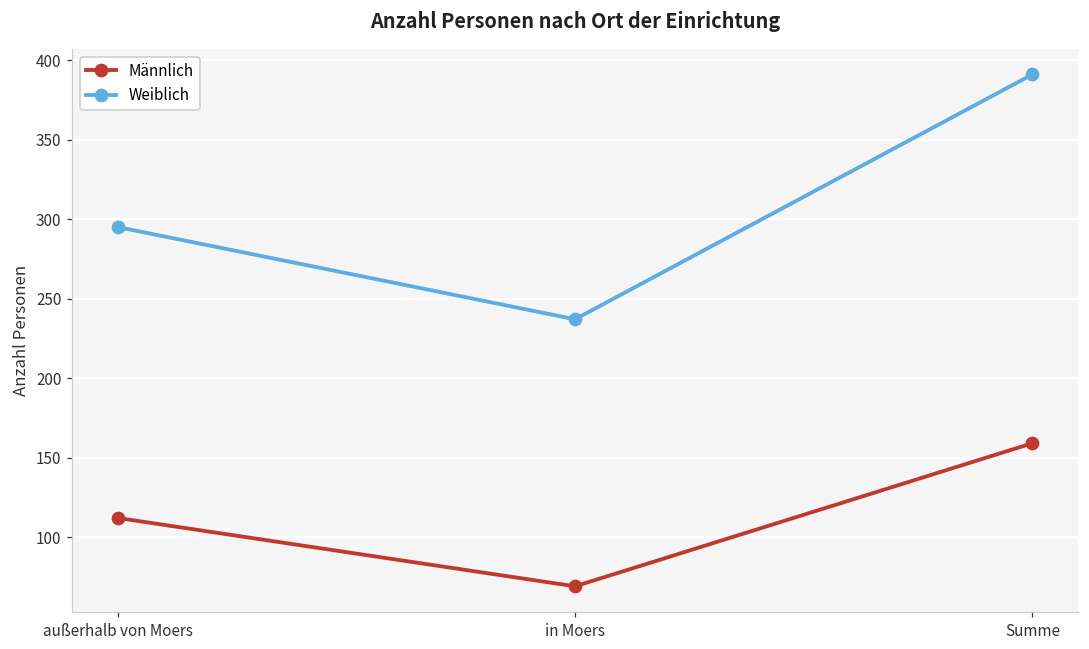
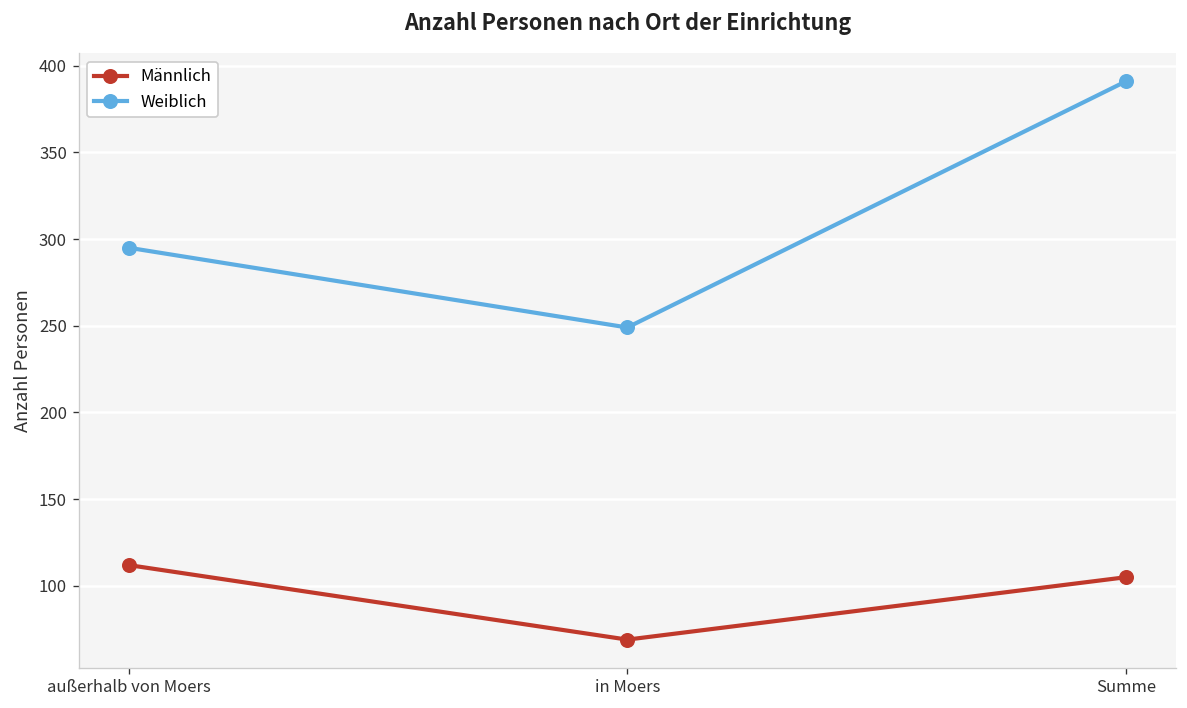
  {
    "Männlich": {
      "außerhalb von Moers": 112,
      "in Moers": 69,
-     "Summe": 159
+     "Summe": 105
    },
    "Weiblich": {
      "außerhalb von Moers": 295,
-     "in Moers": 237,
+     "in Moers": 249,
      "Summe": 391
    }
  }
